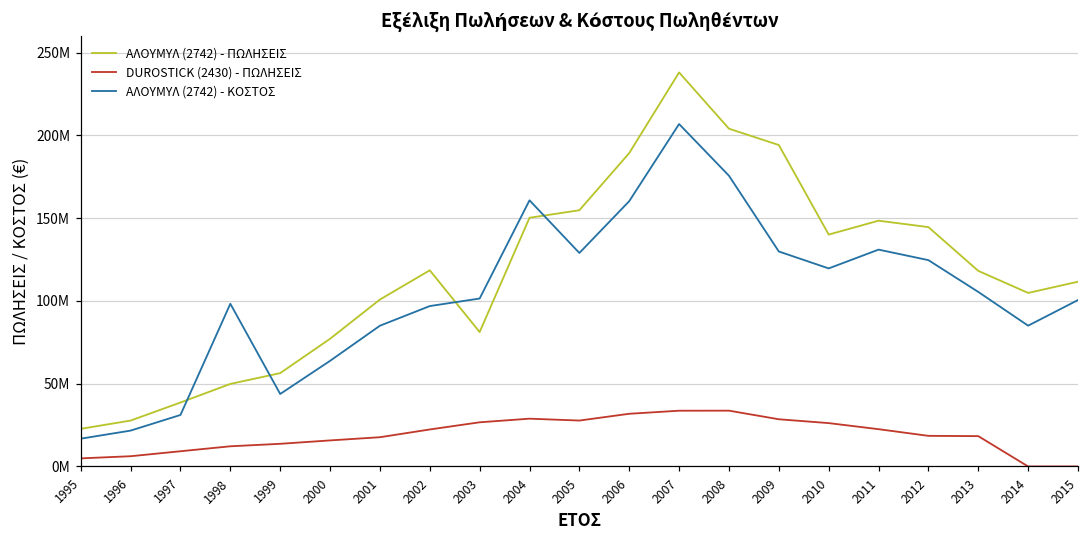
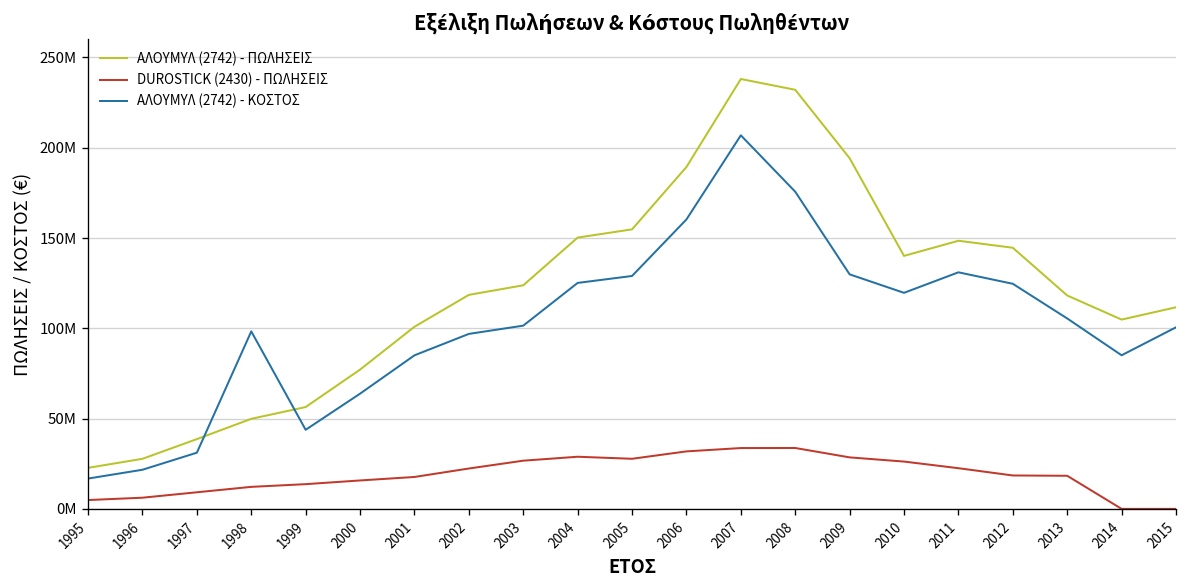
  {
    "ΑΛΟΥΜΥΛ (2742) - ΠΩΛΗΣΕΙΣ": {
      "1995": 23000000,
      "1996": 28000000,
      "1997": 39000000,
      "1998": 50000000,
      "1999": 56000000,
      "2000": 77000000,
      "2001": 101000000,
      "2002": 119000000,
-     "2003": 81000000,
+     "2003": 124000000,
      "2004": 150000000,
      "2005": 155000000,
      "2006": 189000000,
      "2007": 238000000,
-     "2008": 204000000,
+     "2008": 232000000,
      "2009": 194000000,
      "2010": 140000000,
      "2011": 148000000,
      "2012": 145000000,
      "2013": 118000000,
      "2014": 105000000,
      "2015": 112000000
    },
    "DUROSTICK (2430) - ΠΩΛΗΣΕΙΣ": {
      "1995": 5000000,
      "1996": 6000000,
      "1997": 9000000,
      "1998": 12000000,
      "1999": 14000000,
      "2000": 16000000,
      "2001": 18000000,
      "2002": 22000000,
      "2003": 27000000,
      "2004": 29000000,
      "2005": 28000000,
      "2006": 32000000,
      "2007": 34000000,
      "2008": 34000000,
      "2009": 29000000,
      "2010": 26000000,
      "2011": 23000000,
      "2012": 18000000,
      "2013": 18000000,
      "2014": 0,
      "2015": 0
    },
    "ΑΛΟΥΜΥΛ (2742) - ΚΟΣΤΟΣ": {
      "1995": 17000000,
      "1996": 22000000,
      "1997": 31000000,
      "1998": 98000000,
      "1999": 44000000,
      "2000": 64000000,
      "2001": 85000000,
      "2002": 97000000,
      "2003": 101000000,
-     "2004": 161000000,
+     "2004": 125000000,
      "2005": 129000000,
      "2006": 160000000,
      "2007": 207000000,
      "2008": 176000000,
      "2009": 130000000,
      "2010": 120000000,
      "2011": 131000000,
      "2012": 125000000,
      "2013": 105000000,
      "2014": 85000000,
      "2015": 101000000
    }
  }
